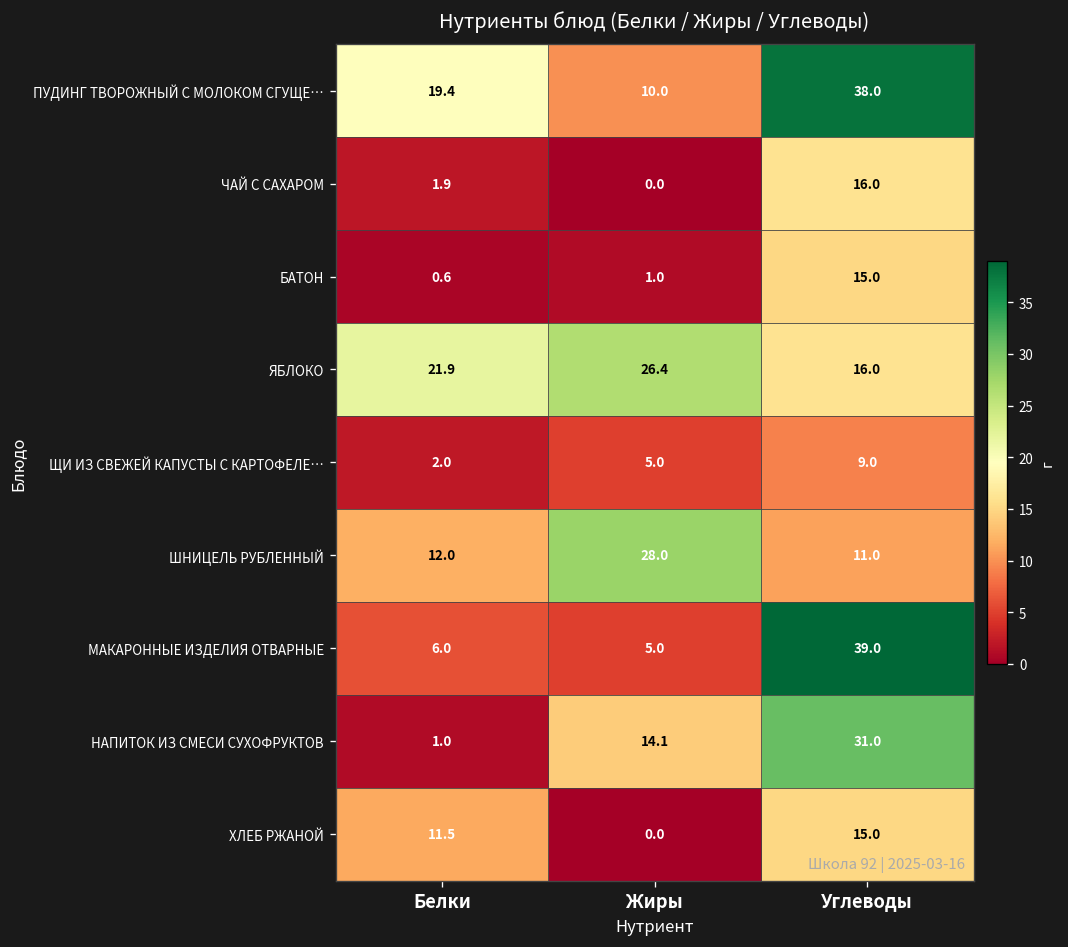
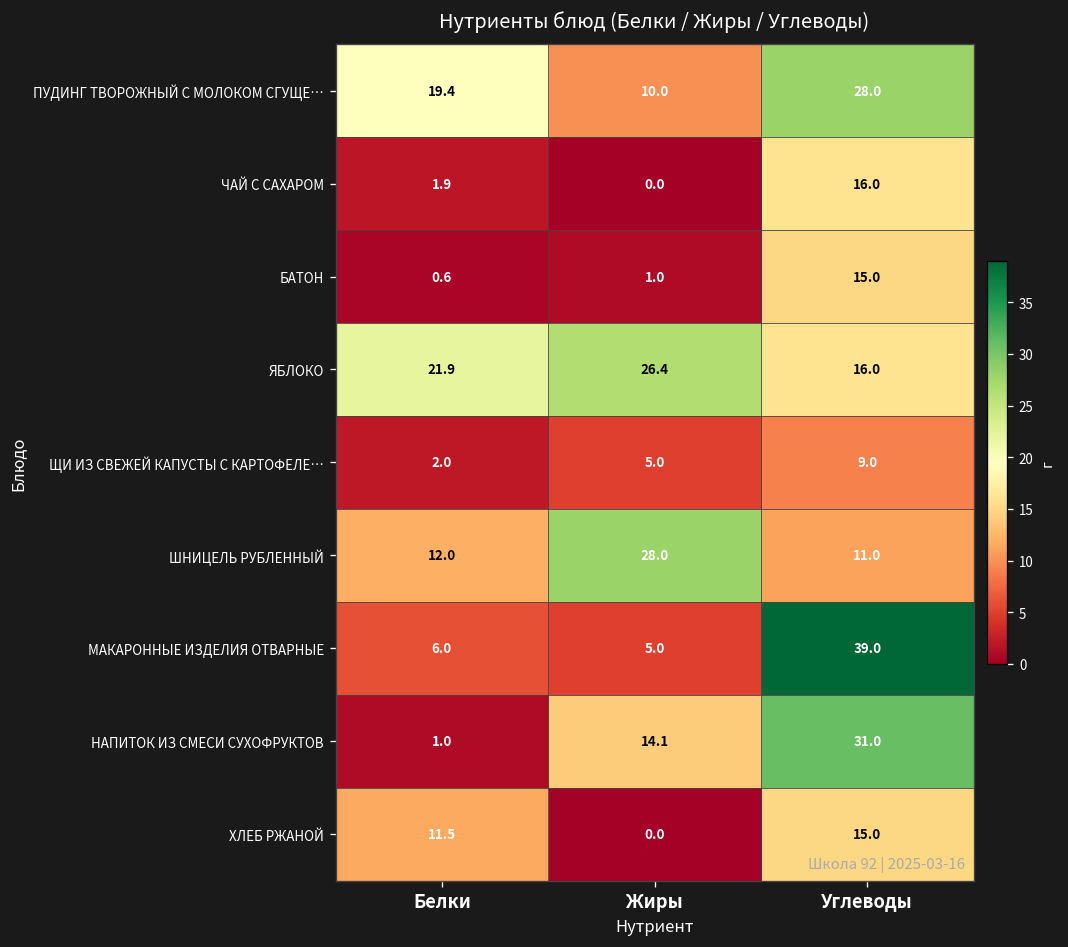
  {
    "ПУДИНГ ТВОРОЖНЫЙ С МОЛОКОМ СГУЩЕ…": {
      "Белки": 19.4,
      "Жиры": 10.0,
-     "Углеводы": 38.0
+     "Углеводы": 28.0
    },
    "ЧАЙ С САХАРОМ": {
      "Белки": 1.9,
      "Жиры": 0.0,
      "Углеводы": 16.0
    },
    "БАТОН": {
      "Белки": 0.6,
      "Жиры": 1.0,
      "Углеводы": 15.0
    },
    "ЯБЛОКО": {
      "Белки": 21.9,
      "Жиры": 26.4,
      "Углеводы": 16.0
    },
    "ЩИ ИЗ СВЕЖЕЙ КАПУСТЫ С КАРТОФЕЛЕ…": {
      "Белки": 2.0,
      "Жиры": 5.0,
      "Углеводы": 9.0
    },
    "ШНИЦЕЛЬ РУБЛЕННЫЙ": {
      "Белки": 12.0,
      "Жиры": 28.0,
      "Углеводы": 11.0
    },
    "МАКАРОННЫЕ ИЗДЕЛИЯ ОТВАРНЫЕ": {
      "Белки": 6.0,
      "Жиры": 5.0,
      "Углеводы": 39.0
    },
    "НАПИТОК ИЗ СМЕСИ СУХОФРУКТОВ": {
      "Белки": 1.0,
      "Жиры": 14.1,
      "Углеводы": 31.0
    },
    "ХЛЕБ РЖАНОЙ": {
      "Белки": 11.5,
      "Жиры": 0.0
    }
  }
